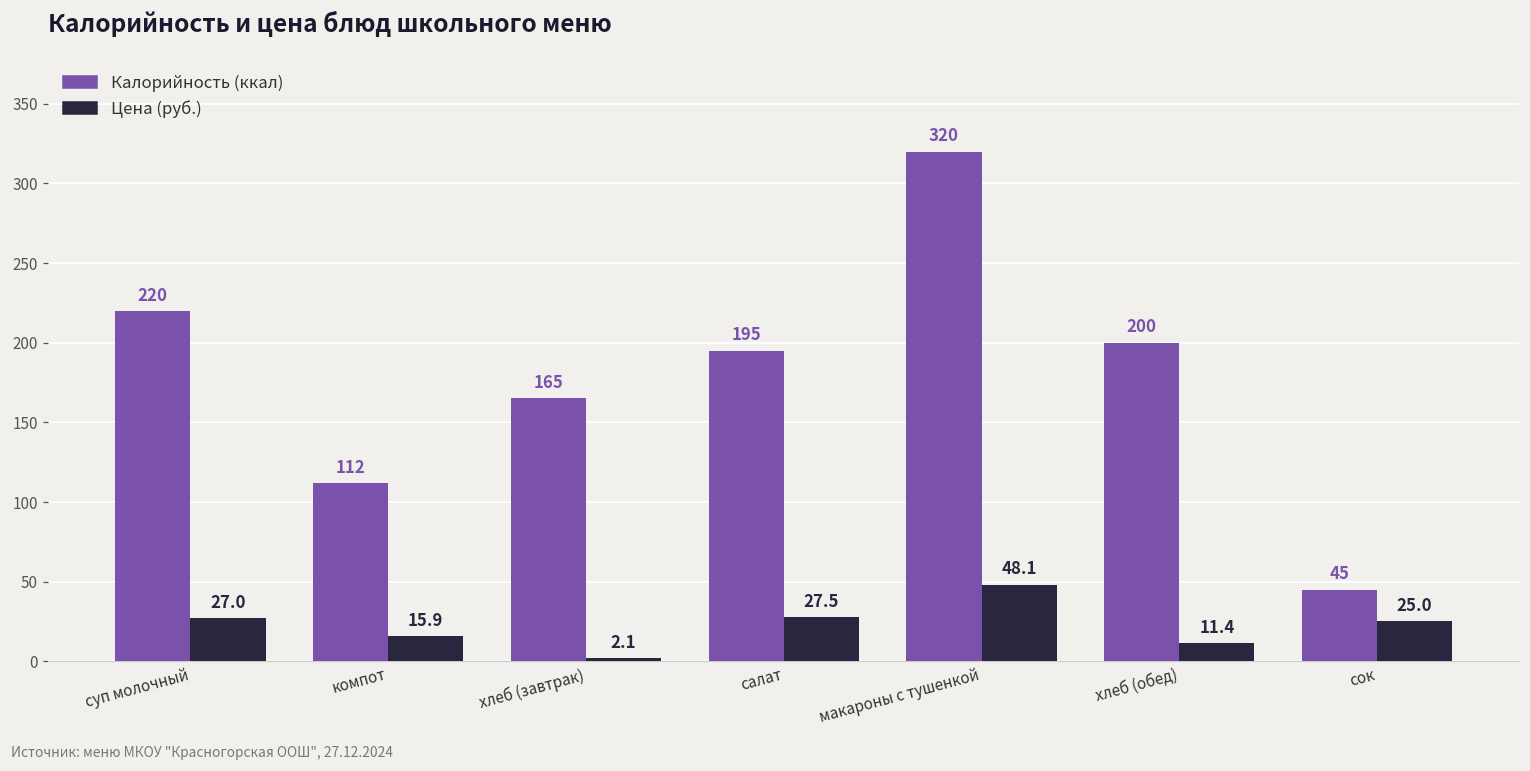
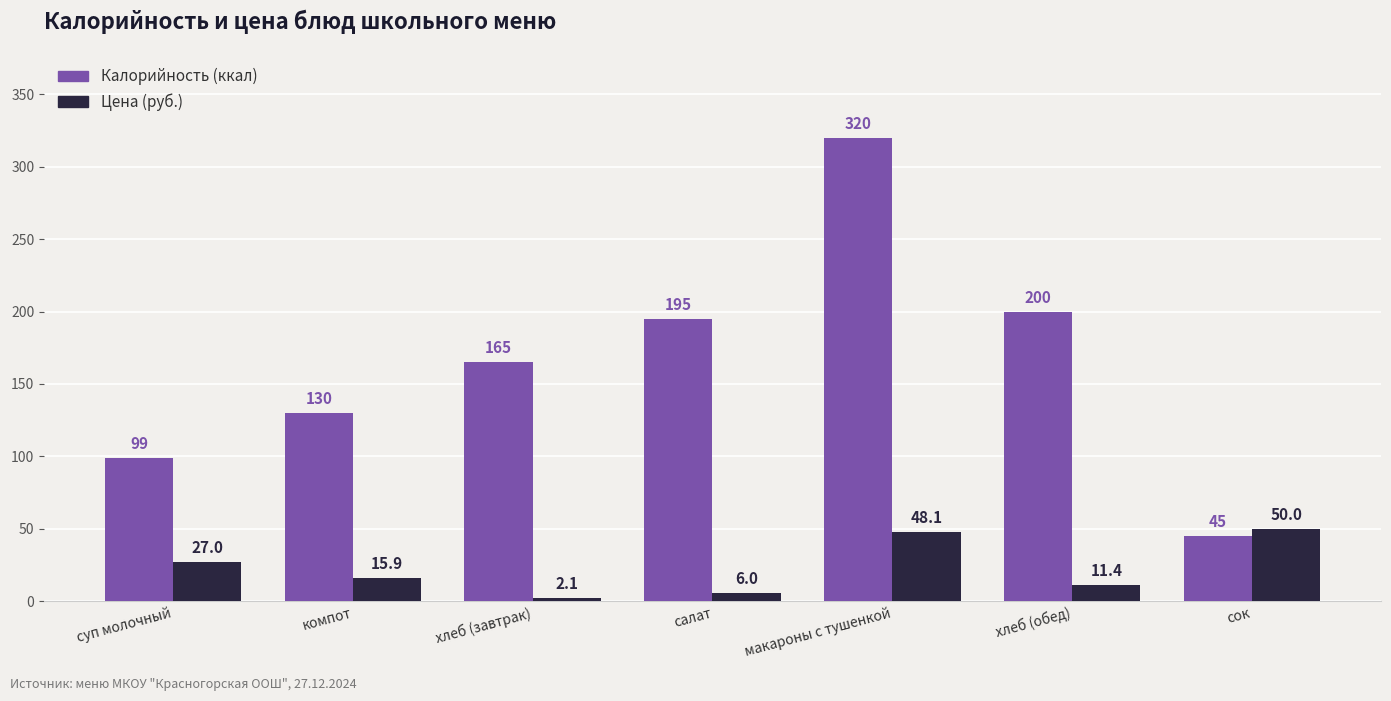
  {
    "Калорийность (ккал)": {
-     "суп молочный": 220,
-     "компот": 112,
+     "суп молочный": 99,
+     "компот": 130,
      "хлеб (завтрак)": 165,
      "салат": 195,
      "макароны с тушенкой": 320,
      "хлеб (обед)": 200,
      "сок": 45
    },
    "Цена (руб.)": {
      "суп молочный": 27.0,
      "компот": 15.9,
      "хлеб (завтрак)": 2.1,
-     "салат": 27.5,
+     "салат": 6.0,
      "макароны с тушенкой": 48.1,
      "хлеб (обед)": 11.4,
-     "сок": 25.0
+     "сок": 50.0
    }
  }
